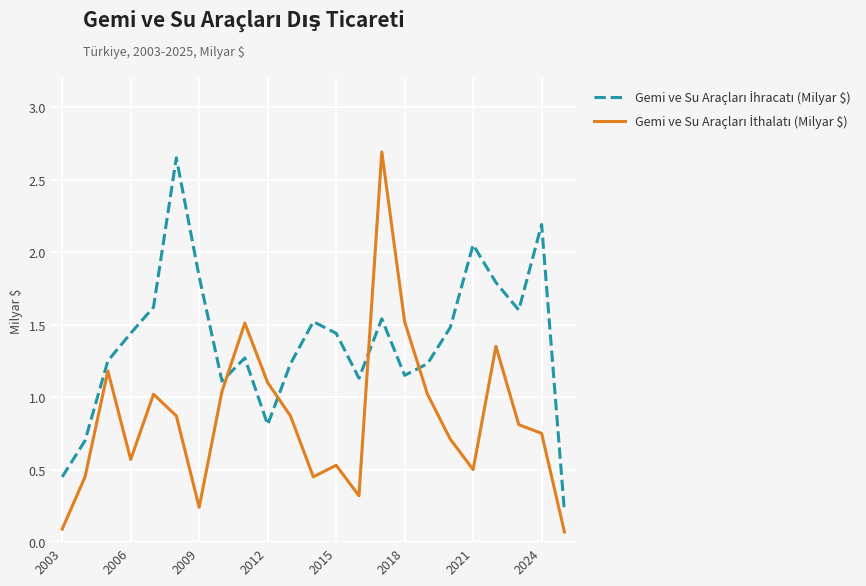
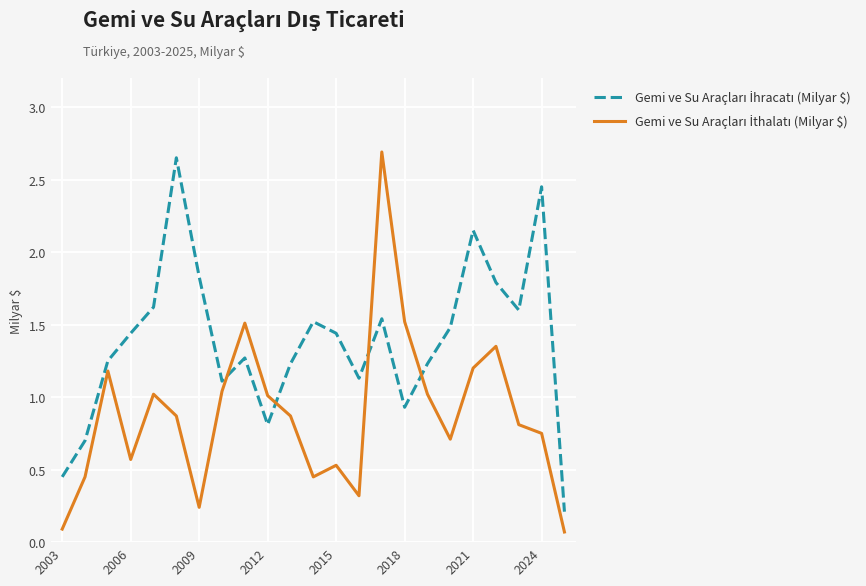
  {
    "Gemi ve Su Araçları İhracatı (Milyar $)": {
      "2003": 0.45,
      "2006": 1.44,
      "2009": 1.83,
      "2012": 0.81,
      "2015": 1.44,
-     "2018": 1.15,
-     "2021": 2.05,
-     "2024": 2.19
+     "2018": 0.93,
+     "2021": 2.15,
+     "2024": 2.45
    },
    "Gemi ve Su Araçları İthalatı (Milyar $)": {
      "2003": 0.09,
      "2006": 0.57,
      "2009": 0.24,
-     "2012": 1.10,
+     "2012": 1.01,
      "2015": 0.53,
      "2018": 1.52,
-     "2021": 0.5,
+     "2021": 1.2,
      "2024": 0.75
    }
  }
